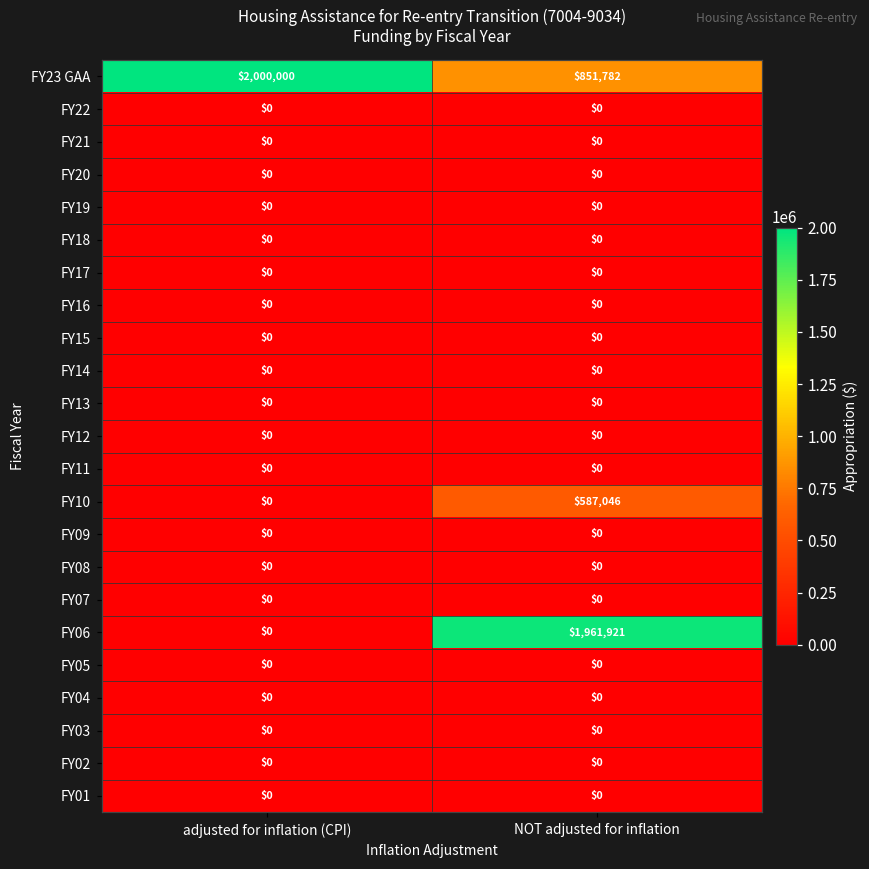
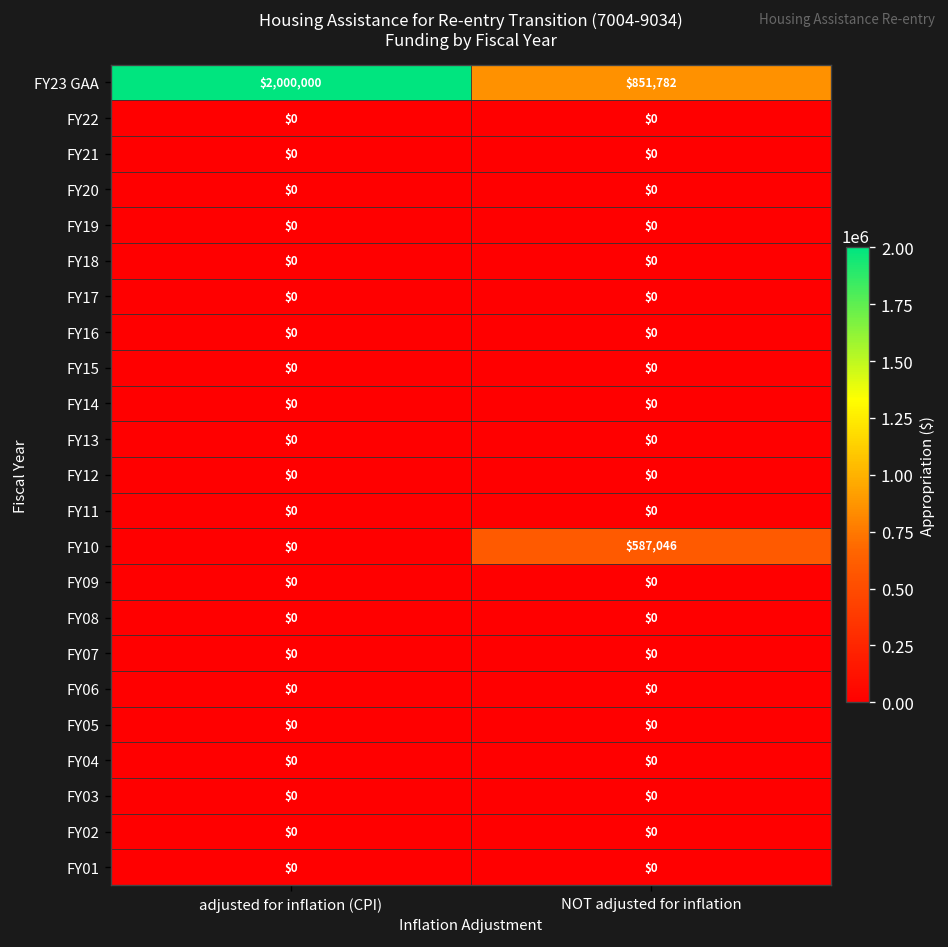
  {
    "FY23 GAA": {
      "adjusted for inflation (CPI)": "$2,000,000",
      "NOT adjusted for inflation": "$851,782"
    },
    "FY22": {
      "adjusted for inflation (CPI)": "$0",
      "NOT adjusted for inflation": "$0"
    },
    "FY21": {
      "adjusted for inflation (CPI)": "$0",
      "NOT adjusted for inflation": "$0"
    },
    "FY20": {
      "adjusted for inflation (CPI)": "$0",
      "NOT adjusted for inflation": "$0"
    },
    "FY19": {
      "adjusted for inflation (CPI)": "$0",
      "NOT adjusted for inflation": "$0"
    },
    "FY18": {
      "adjusted for inflation (CPI)": "$0",
      "NOT adjusted for inflation": "$0"
    },
    "FY17": {
      "adjusted for inflation (CPI)": "$0",
      "NOT adjusted for inflation": "$0"
    },
    "FY16": {
      "adjusted for inflation (CPI)": "$0",
      "NOT adjusted for inflation": "$0"
    },
    "FY15": {
      "adjusted for inflation (CPI)": "$0",
      "NOT adjusted for inflation": "$0"
    },
    "FY14": {
      "adjusted for inflation (CPI)": "$0",
      "NOT adjusted for inflation": "$0"
    },
    "FY13": {
      "adjusted for inflation (CPI)": "$0",
      "NOT adjusted for inflation": "$0"
    },
    "FY12": {
      "adjusted for inflation (CPI)": "$0",
      "NOT adjusted for inflation": "$0"
    },
    "FY11": {
      "adjusted for inflation (CPI)": "$0",
      "NOT adjusted for inflation": "$0"
    },
    "FY10": {
      "adjusted for inflation (CPI)": "$0",
      "NOT adjusted for inflation": "$587,046"
    },
    "FY09": {
      "adjusted for inflation (CPI)": "$0",
      "NOT adjusted for inflation": "$0"
    },
    "FY08": {
      "adjusted for inflation (CPI)": "$0",
      "NOT adjusted for inflation": "$0"
    },
    "FY07": {
      "adjusted for inflation (CPI)": "$0",
      "NOT adjusted for inflation": "$0"
    },
    "FY06": {
      "adjusted for inflation (CPI)": "$0",
-     "NOT adjusted for inflation": "$1,961,921"
+     "NOT adjusted for inflation": "$0"
    },
    "FY05": {
      "adjusted for inflation (CPI)": "$0",
      "NOT adjusted for inflation": "$0"
    },
    "FY04": {
      "adjusted for inflation (CPI)": "$0",
      "NOT adjusted for inflation": "$0"
    },
    "FY03": {
      "adjusted for inflation (CPI)": "$0",
      "NOT adjusted for inflation": "$0"
    },
    "FY02": {
      "adjusted for inflation (CPI)": "$0",
      "NOT adjusted for inflation": "$0"
    },
    "FY01": {
      "adjusted for inflation (CPI)": "$0",
      "NOT adjusted for inflation": "$0"
    }
  }
